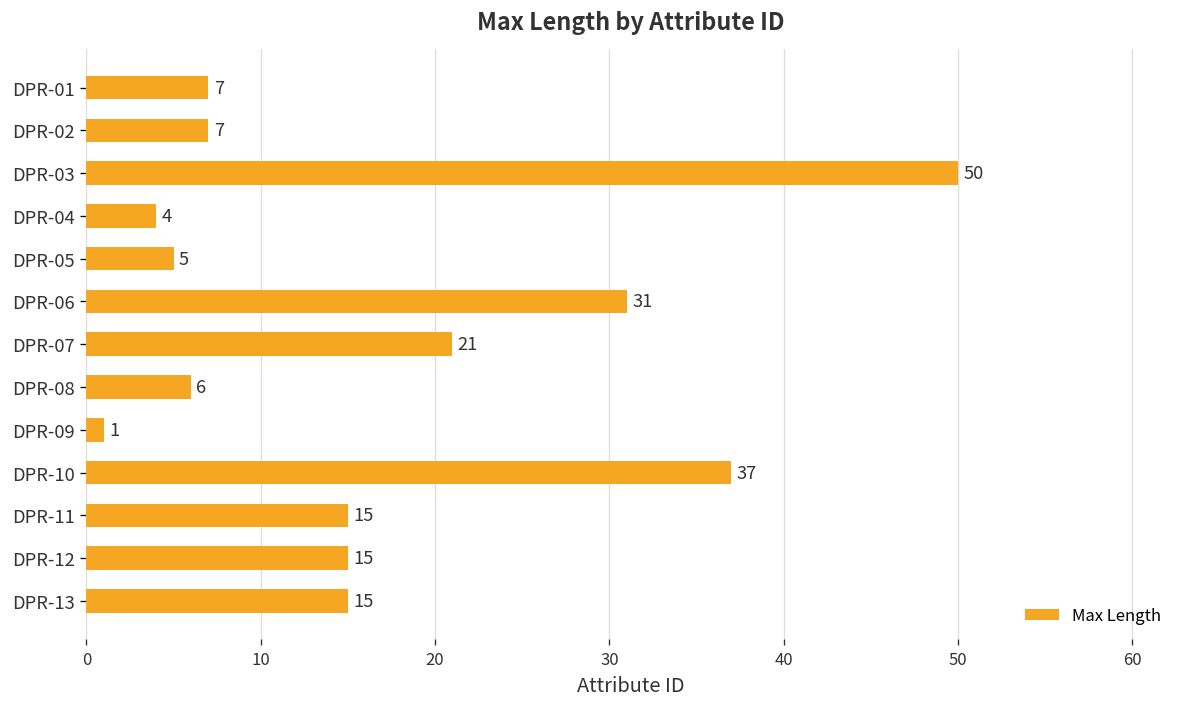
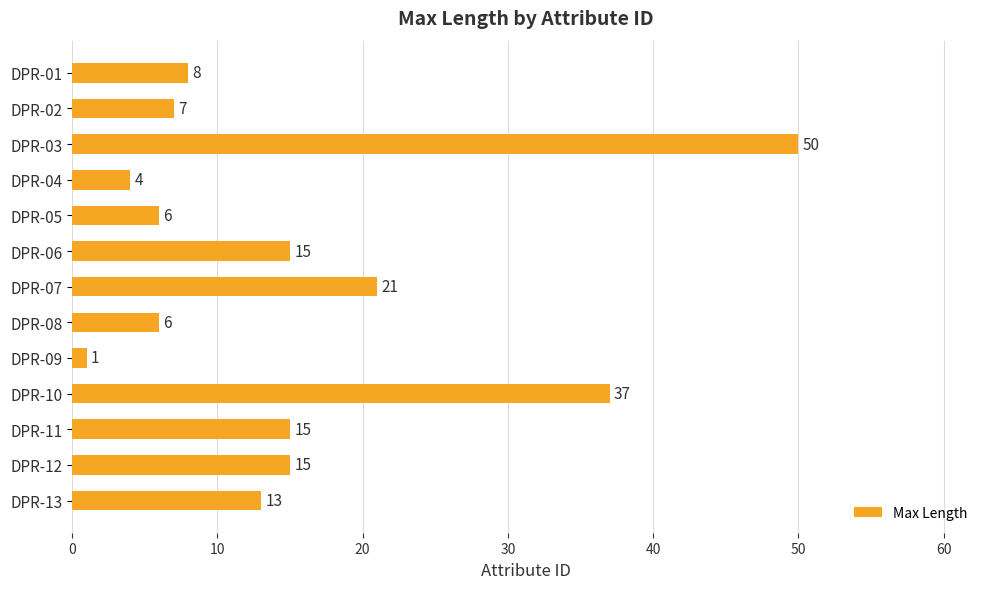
  {
-   "DPR-01": 7,
+   "DPR-01": 8,
    "DPR-02": 7,
    "DPR-03": 50,
    "DPR-04": 4,
-   "DPR-05": 5,
-   "DPR-06": 31,
+   "DPR-05": 6,
+   "DPR-06": 15,
    "DPR-07": 21,
    "DPR-08": 6,
    "DPR-09": 1,
    "DPR-10": 37,
    "DPR-11": 15,
    "DPR-12": 15,
-   "DPR-13": 15
+   "DPR-13": 13
  }
